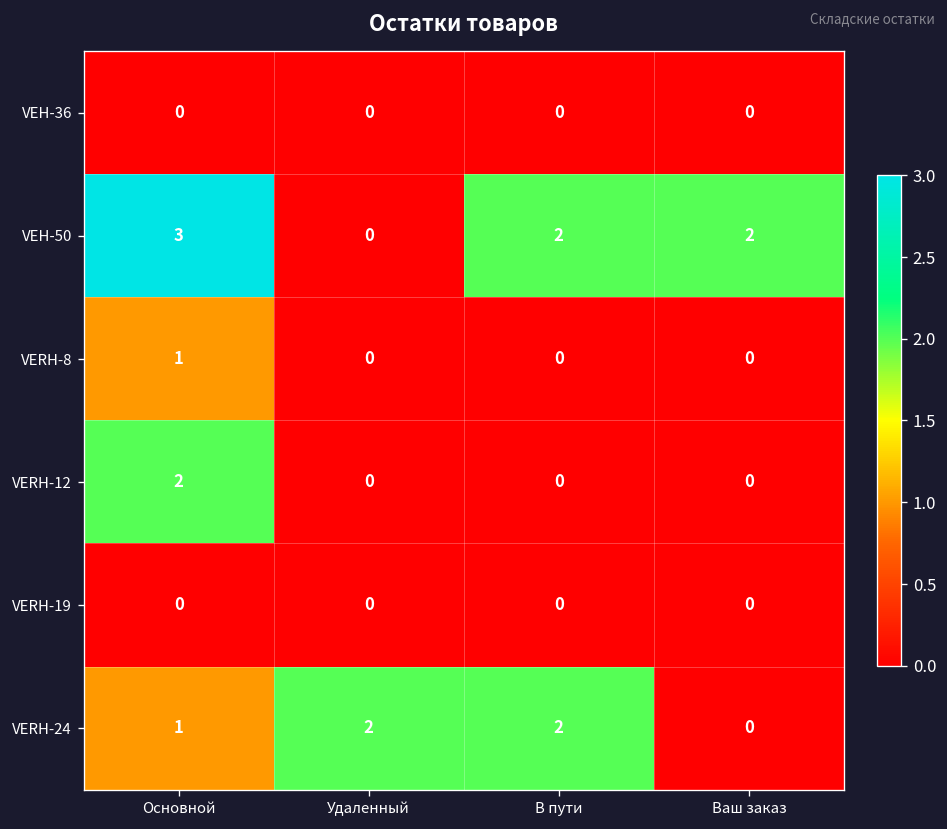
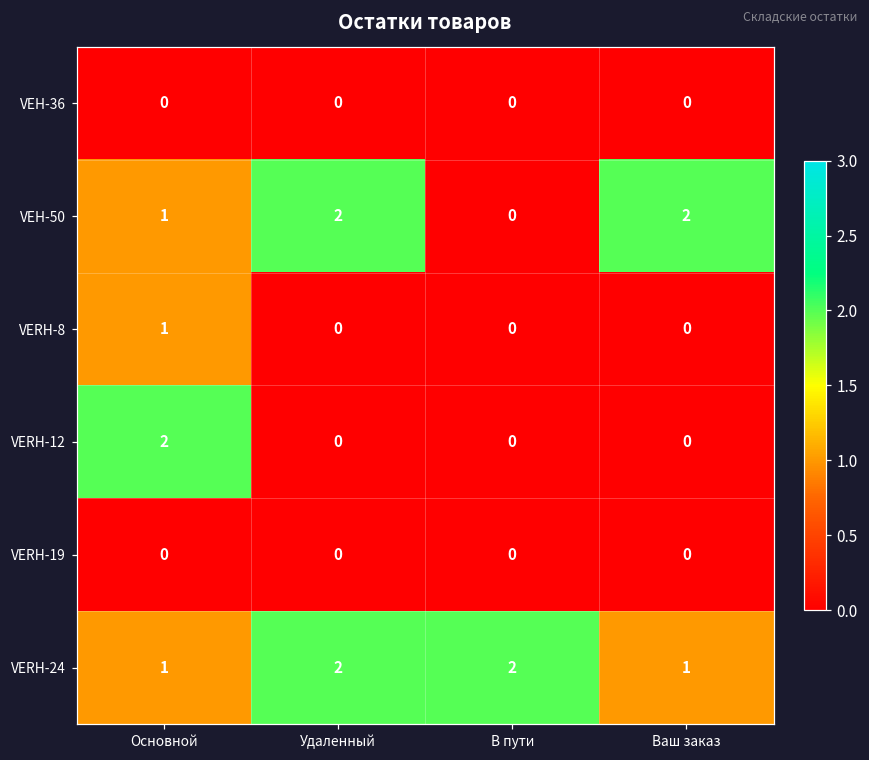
  {
    "VEH-36": {
      "Основной": 0,
      "Удаленный": 0,
      "В пути": 0,
      "Ваш заказ": 0
    },
    "VEH-50": {
-     "Основной": 3,
-     "Удаленный": 0,
-     "В пути": 2,
+     "Основной": 1,
+     "Удаленный": 2,
+     "В пути": 0,
      "Ваш заказ": 2
    },
    "VERH-8": {
      "Основной": 1,
      "Удаленный": 0,
      "В пути": 0,
      "Ваш заказ": 0
    },
    "VERH-12": {
      "Основной": 2,
      "Удаленный": 0,
      "В пути": 0,
      "Ваш заказ": 0
    },
    "VERH-19": {
      "Основной": 0,
      "Удаленный": 0,
      "В пути": 0,
      "Ваш заказ": 0
    },
    "VERH-24": {
      "Основной": 1,
      "Удаленный": 2,
      "В пути": 2,
-     "Ваш заказ": 0
+     "Ваш заказ": 1
    }
  }
